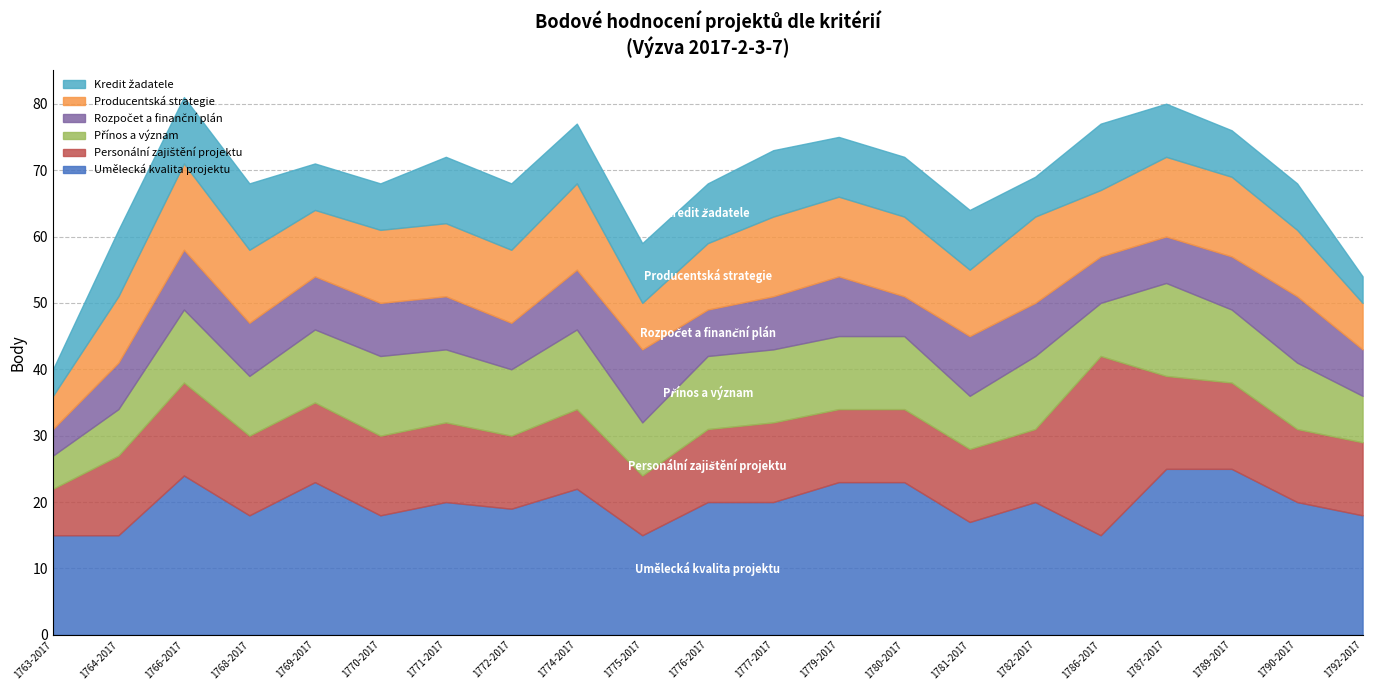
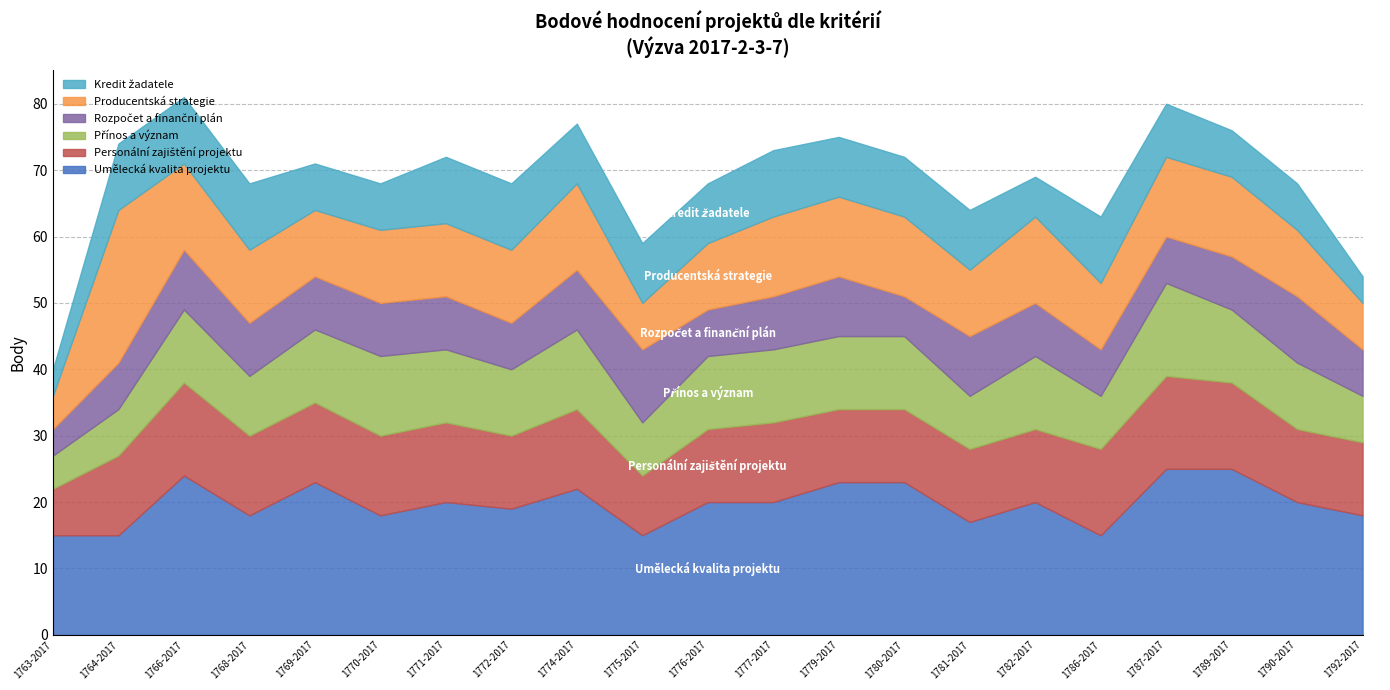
  {
    "Personální zajištění projektu": {
      "1763-2017": 7,
      "1764-2017": 12,
      "1766-2017": 14,
      "1768-2017": 12,
      "1769-2017": 12,
      "1770-2017": 12,
      "1771-2017": 12,
      "1772-2017": 11,
      "1774-2017": 12,
      "1775-2017": 9,
      "1776-2017": 11,
      "1777-2017": 12,
      "1779-2017": 11,
      "1780-2017": 11,
      "1781-2017": 11,
      "1782-2017": 11,
-     "1786-2017": 27,
+     "1786-2017": 13,
      "1787-2017": 14,
      "1789-2017": 13,
      "1790-2017": 11,
      "1792-2017": 11
    },
    "Přínos a význam": {
      "1763-2017": 5,
      "1764-2017": 7,
      "1766-2017": 11,
      "1768-2017": 9,
      "1769-2017": 11,
      "1770-2017": 12,
      "1771-2017": 11,
      "1772-2017": 10,
      "1774-2017": 12,
      "1775-2017": 8,
      "1776-2017": 11,
      "1777-2017": 11,
      "1779-2017": 11,
      "1780-2017": 11,
      "1781-2017": 8,
      "1782-2017": 11,
      "1786-2017": 8,
      "1787-2017": 14,
      "1789-2017": 11,
      "1790-2017": 10,
      "1792-2017": 7
    },
    "Rozpočet a finanční plán": {
      "1763-2017": 4,
      "1764-2017": 7,
      "1766-2017": 9,
      "1768-2017": 8,
      "1769-2017": 8,
      "1770-2017": 8,
      "1771-2017": 8,
      "1772-2017": 7,
      "1774-2017": 9,
      "1775-2017": 11,
      "1776-2017": 7,
      "1777-2017": 8,
      "1779-2017": 9,
      "1780-2017": 6,
      "1781-2017": 9,
      "1782-2017": 8,
      "1786-2017": 7,
      "1787-2017": 7,
      "1789-2017": 8,
      "1790-2017": 10,
      "1792-2017": 7
    },
    "Producentská strategie": {
      "1763-2017": 5,
-     "1764-2017": 10,
+     "1764-2017": 23,
      "1766-2017": 13,
      "1768-2017": 11,
      "1769-2017": 10,
      "1770-2017": 11,
      "1771-2017": 11,
      "1772-2017": 11,
      "1774-2017": 13,
      "1775-2017": 7,
      "1776-2017": 10,
      "1777-2017": 12,
      "1779-2017": 12,
      "1780-2017": 12,
      "1781-2017": 10,
      "1782-2017": 13,
      "1786-2017": 10,
      "1787-2017": 12,
      "1789-2017": 12,
      "1790-2017": 10,
      "1792-2017": 7
    }
  }
